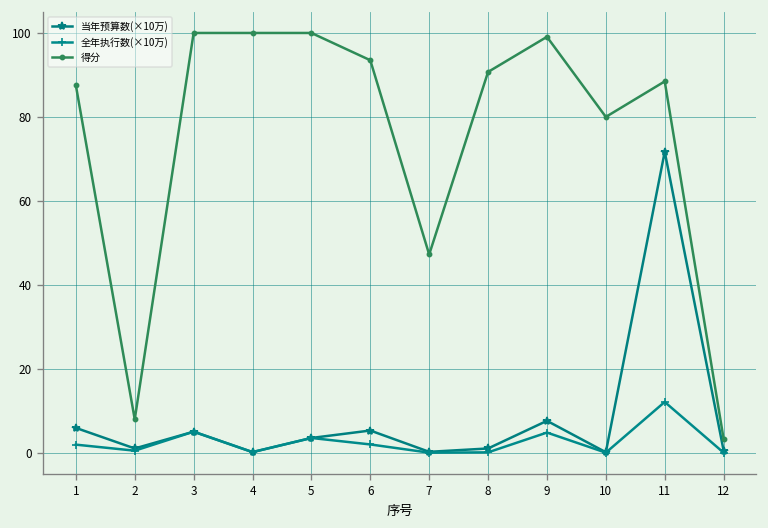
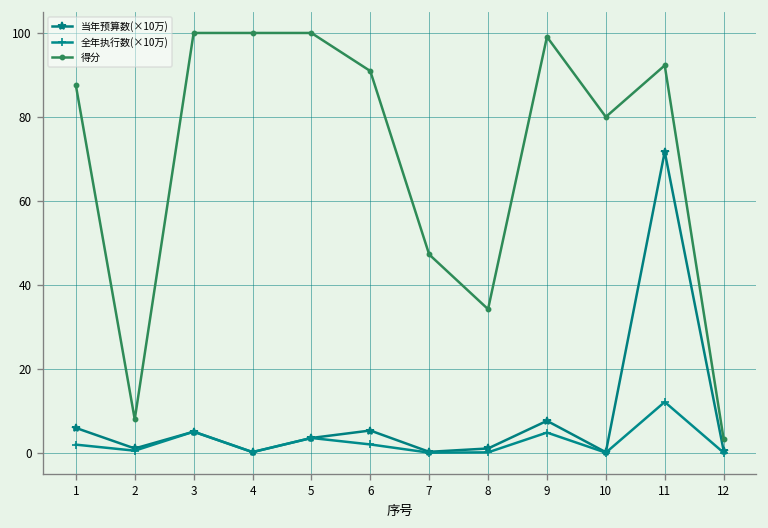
  {
    "得分": {
      "1": 88,
      "2": 8,
      "3": 100,
      "4": 100,
      "5": 100,
-     "6": 94,
+     "6": 91,
      "7": 47,
-     "8": 91,
+     "8": 34,
      "9": 99,
      "10": 80,
-     "11": 88,
+     "11": 92,
      "12": 3
    }
  }
